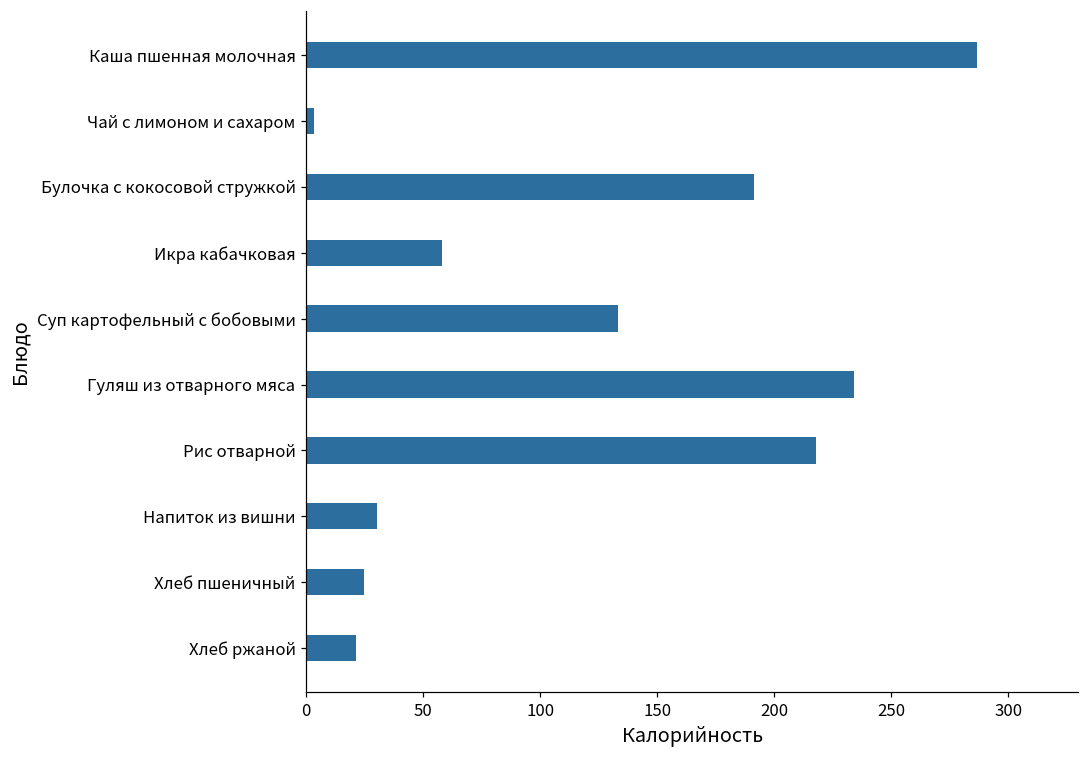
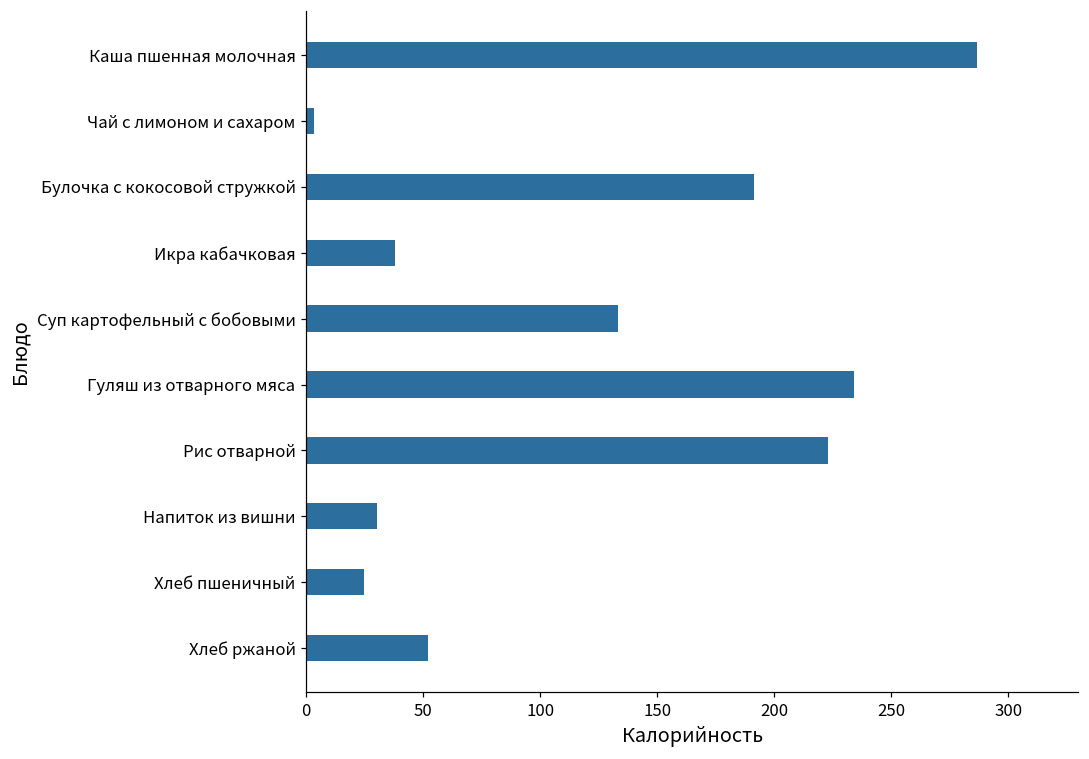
  {
    "Каша пшенная молочная": 287,
    "Чай с лимоном и сахаром": 3,
    "Булочка с кокосовой стружкой": 191,
-   "Икра кабачковая": 58,
+   "Икра кабачковая": 38,
    "Суп картофельный с бобовыми": 133,
    "Гуляш из отварного мяса": 234,
-   "Рис отварной": 218,
+   "Рис отварной": 223,
    "Напиток из вишни": 30,
    "Хлеб пшеничный": 25,
-   "Хлеб ржаной": 21
+   "Хлеб ржаной": 52
  }
